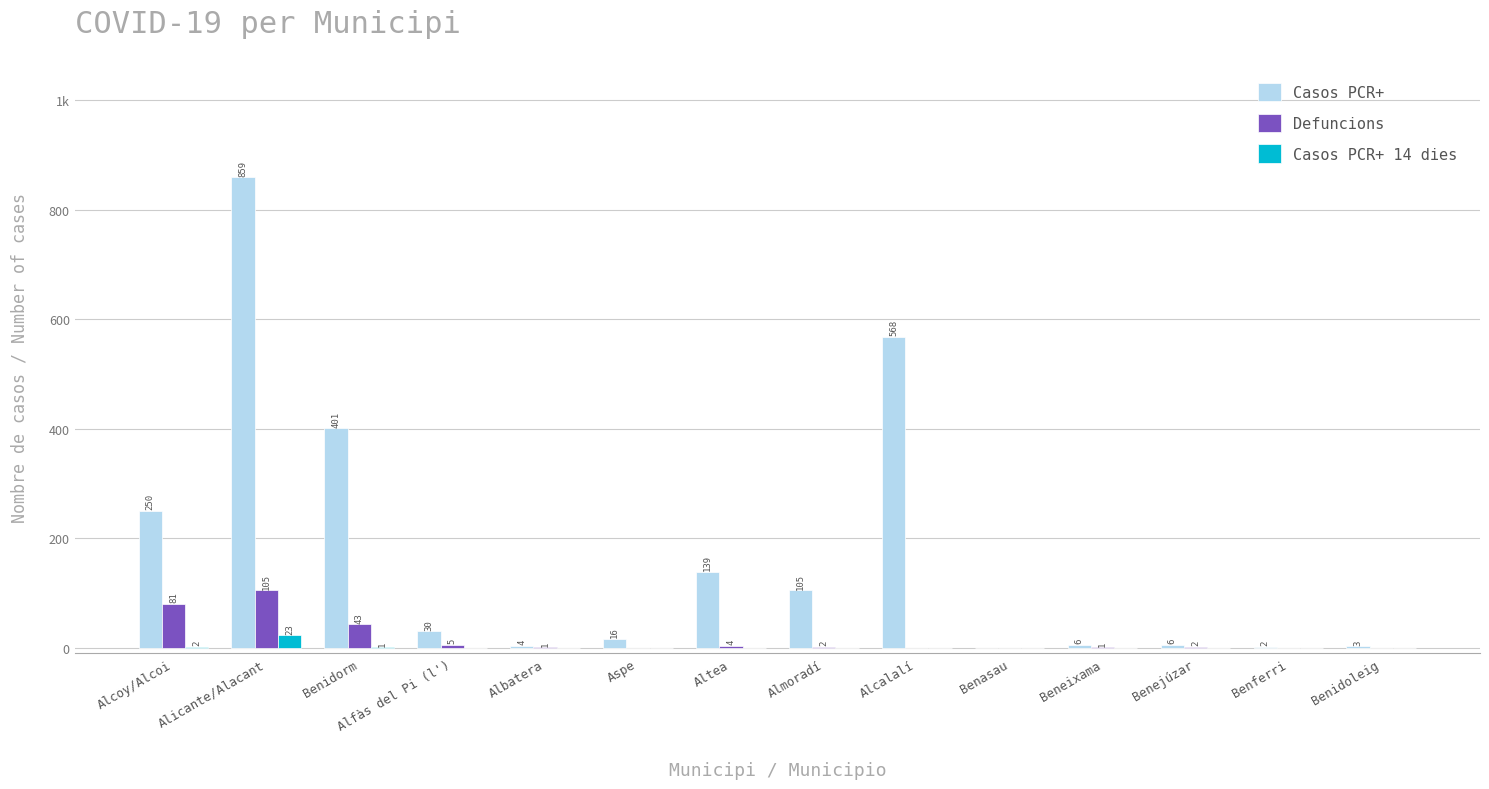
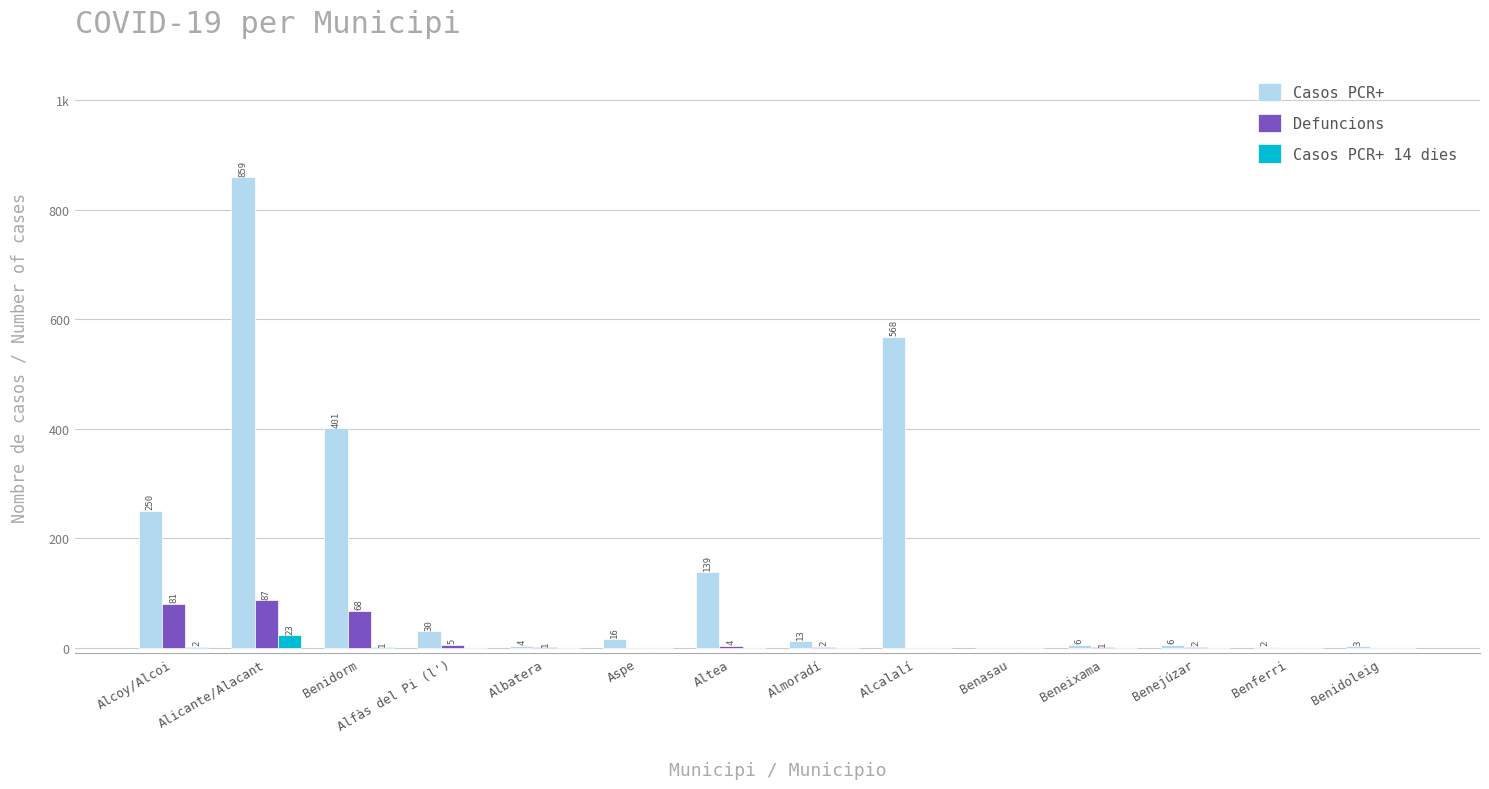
  {
    "Casos PCR+": {
      "Alcoy/Alcoi": 250,
      "Alicante/Alacant": 859,
      "Benidorm": 401,
      "Alfàs del Pi (l')": 30,
      "Albatera": 4,
      "Aspe": 16,
      "Altea": 139,
-     "Almoradí": 105,
+     "Almoradí": 13,
      "Alcalalí": 568,
      "Beneixama": 6,
      "Benejúzar": 6,
      "Benferri": 2,
      "Benidoleig": 3
    },
    "Defuncions": {
      "Alcoy/Alcoi": 81,
-     "Alicante/Alacant": 105,
-     "Benidorm": 43,
+     "Alicante/Alacant": 87,
+     "Benidorm": 68,
      "Alfàs del Pi (l')": 5,
      "Albatera": 1,
      "Altea": 4,
      "Almoradí": 2,
      "Beneixama": 1,
      "Benejúzar": 2
    },
    "Casos PCR+ 14 dies": {
      "Alcoy/Alcoi": 2,
      "Alicante/Alacant": 23,
      "Benidorm": 1
    }
  }
